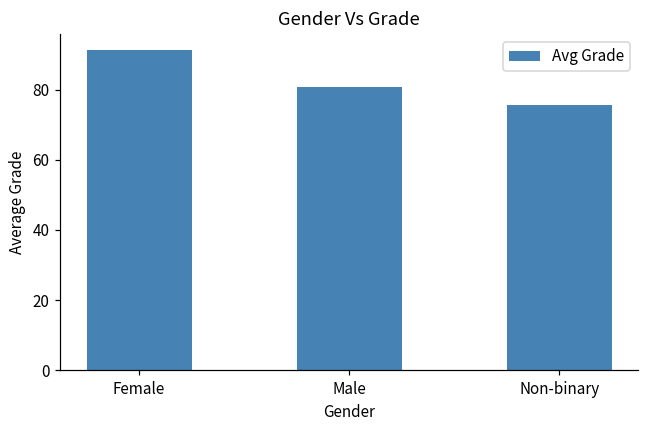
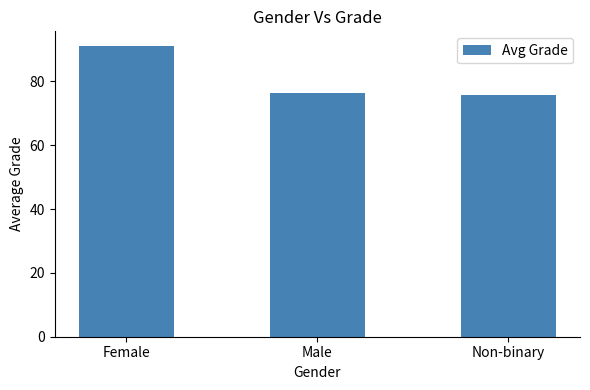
  {
    "Female": 91,
-   "Male": 81,
+   "Male": 76,
    "Non-binary": 76
  }
